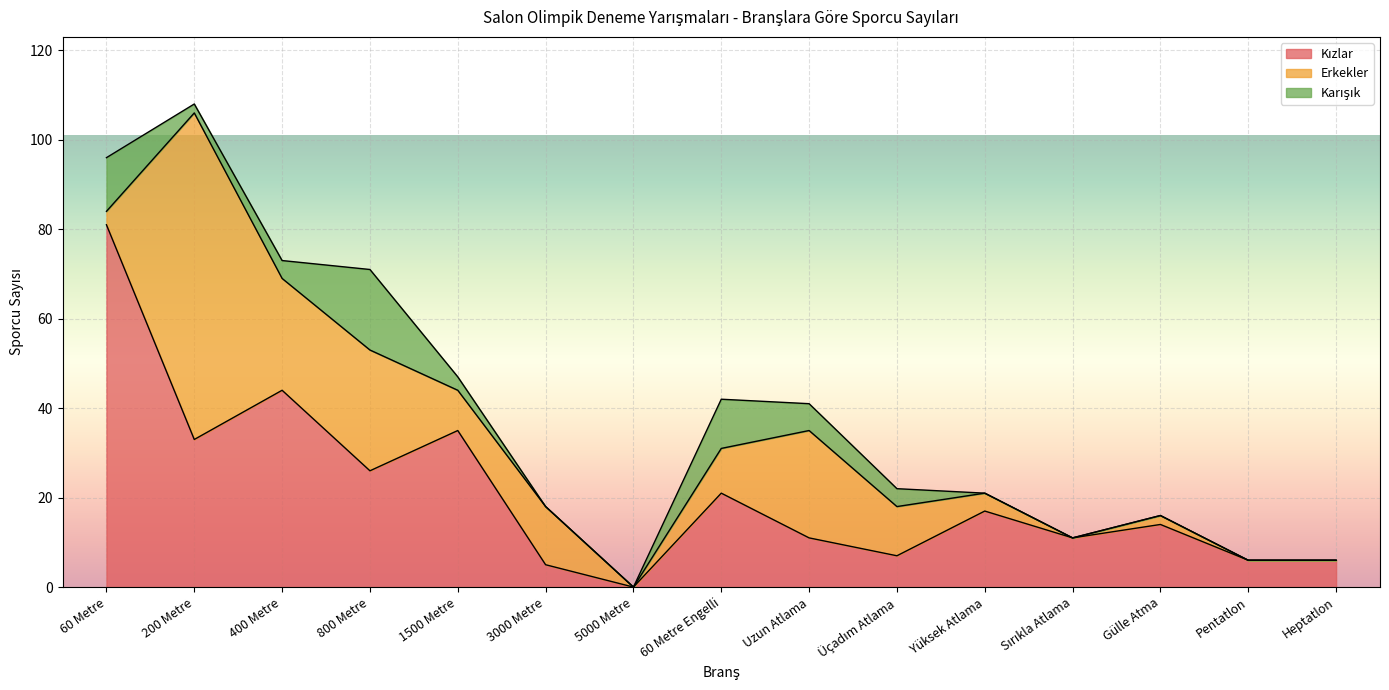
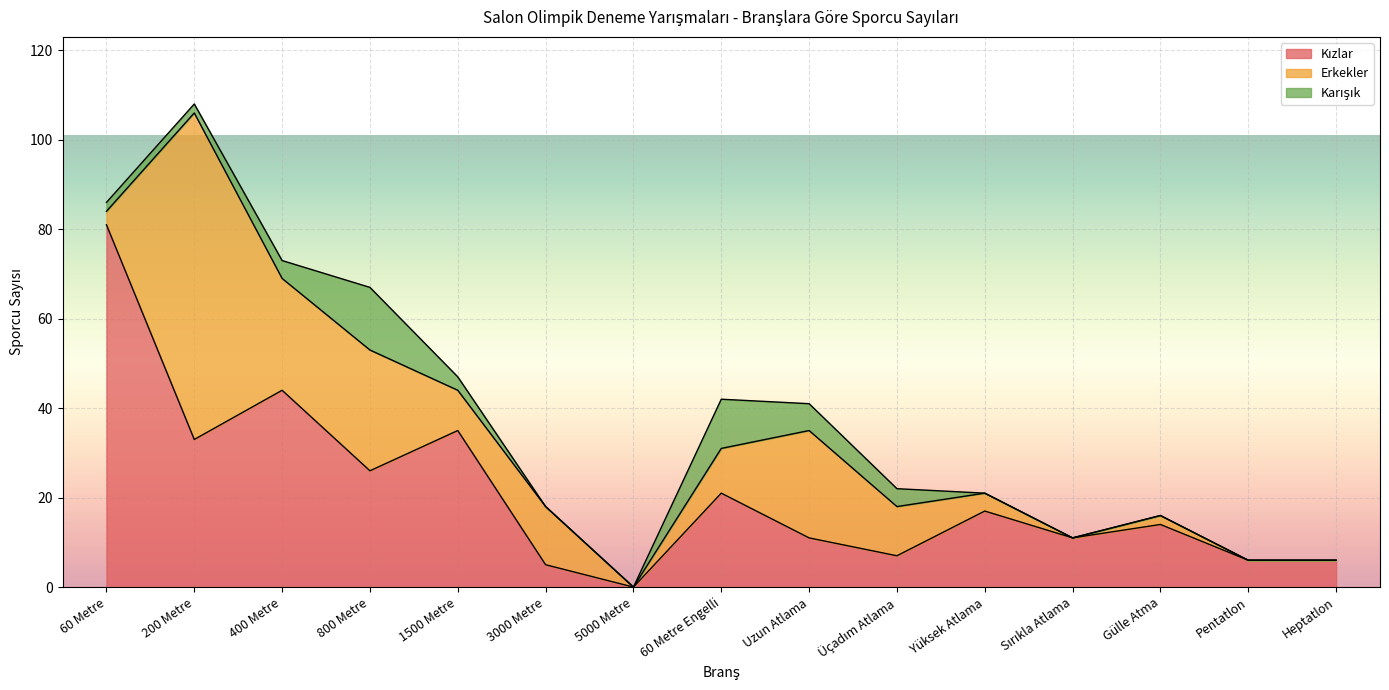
  {
    "Kızlar": {
      "60 Metre": 81,
      "200 Metre": 33,
      "400 Metre": 44,
      "800 Metre": 26,
      "1500 Metre": 35,
      "3000 Metre": 5,
      "60 Metre Engelli": 21,
      "Uzun Atlama": 11,
      "Üçadım Atlama": 7,
      "Yüksek Atlama": 17,
      "Gülle Atma": 14
    },
    "Erkekler": {
      "60 Metre": 3,
      "200 Metre": 73,
      "400 Metre": 25,
      "800 Metre": 27,
      "1500 Metre": 9,
      "60 Metre Engelli": 10,
      "Uzun Atlama": 24,
      "Üçadım Atlama": 11
    },
    "Karışık": {
-     "60 Metre": 12,
+     "60 Metre": 2,
      "200 Metre": 2,
      "400 Metre": 4,
-     "800 Metre": 18,
+     "800 Metre": 14,
      "1500 Metre": 3,
      "60 Metre Engelli": 11,
      "Uzun Atlama": 6,
      "Üçadım Atlama": 4
    }
  }
